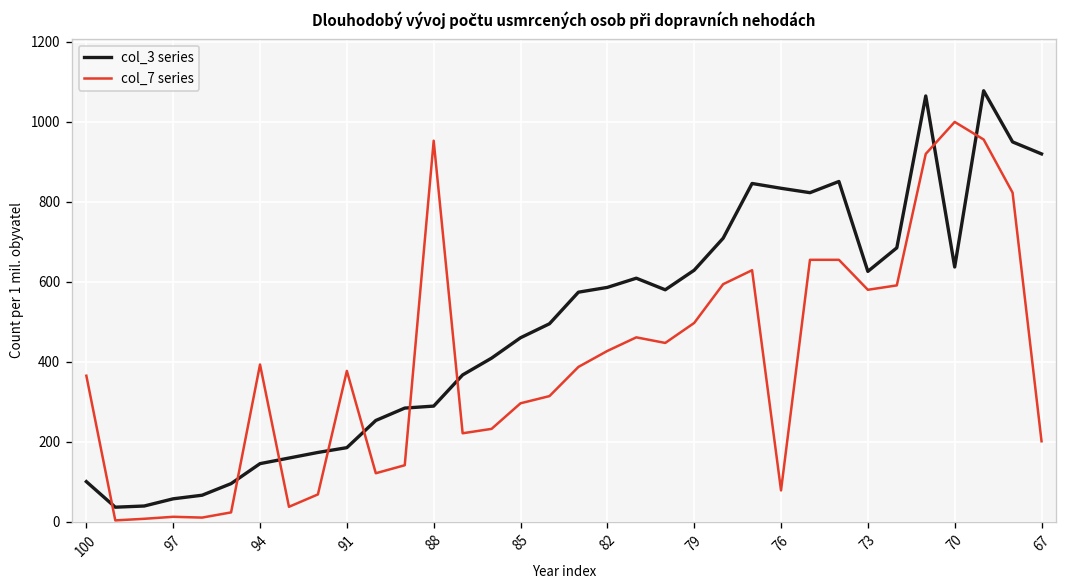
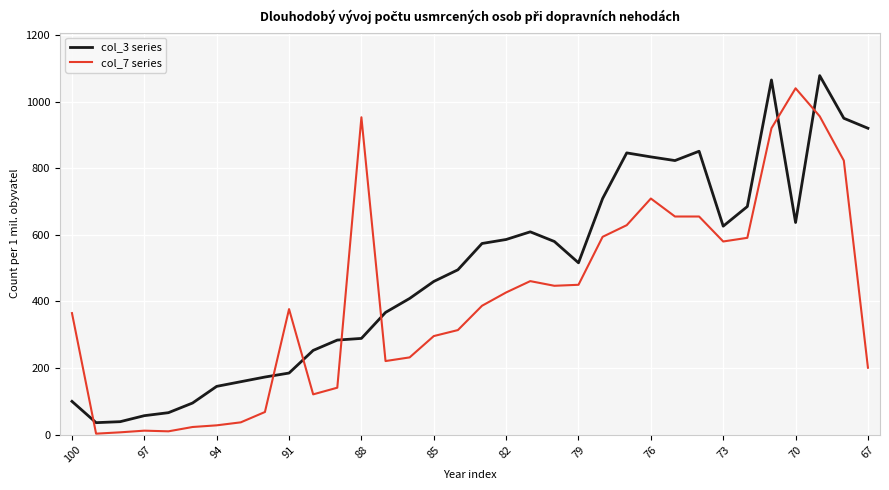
  {
    "col_3 series": {
      "100": 100,
      "97": 60,
      "94": 150,
      "91": 190,
      "88": 290,
      "85": 460,
      "82": 590,
-     "79": 630,
+     "79": 520,
      "76": 830,
      "73": 630,
      "70": 640,
      "67": 920
    },
    "col_7 series": {
      "100": 370,
      "97": 10,
-     "94": 390,
+     "94": 30,
      "91": 380,
      "88": 950,
      "85": 300,
      "82": 430,
-     "79": 500,
-     "76": 80,
+     "79": 450,
+     "76": 710,
      "73": 580,
-     "70": 1000,
+     "70": 1040,
      "67": 200
    }
  }
